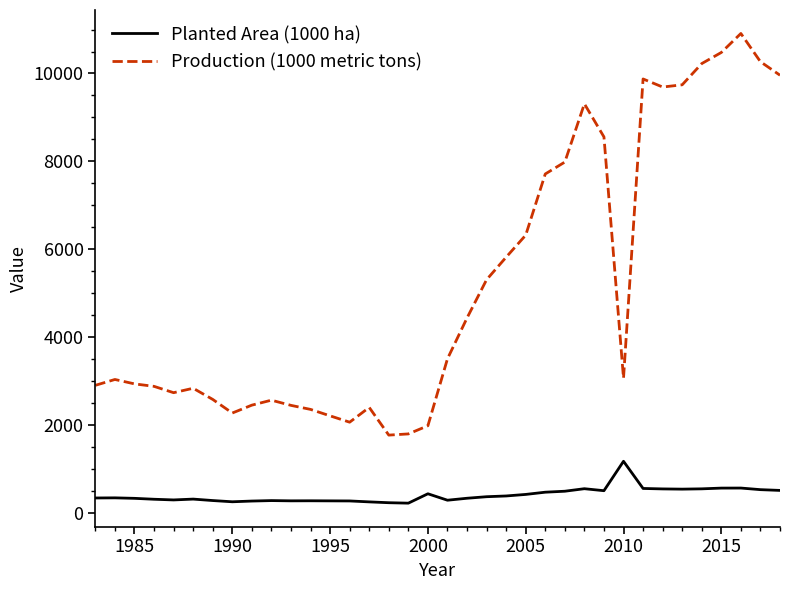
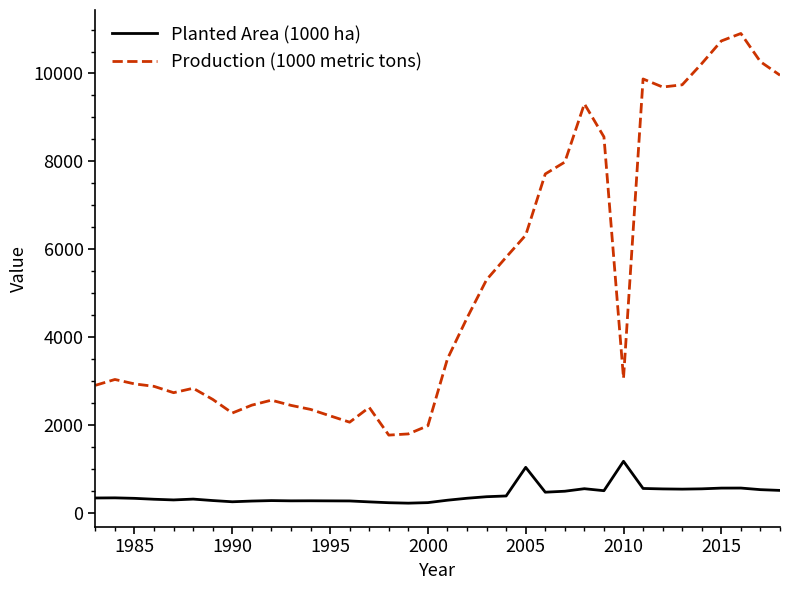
  {
    "Planted Area (1000 ha)": {
      "1985": 300,
      "1990": 300,
      "1995": 300,
-     "2000": 400,
-     "2005": 400,
+     "2000": 200,
+     "2005": 1000,
      "2010": 1200,
      "2015": 600
    },
    "Production (1000 metric tons)": {
      "1985": 2900,
      "1990": 2300,
      "1995": 2200,
      "2000": 2000,
      "2005": 6300,
      "2010": 3100,
-     "2015": 10500
+     "2015": 10700
    }
  }
